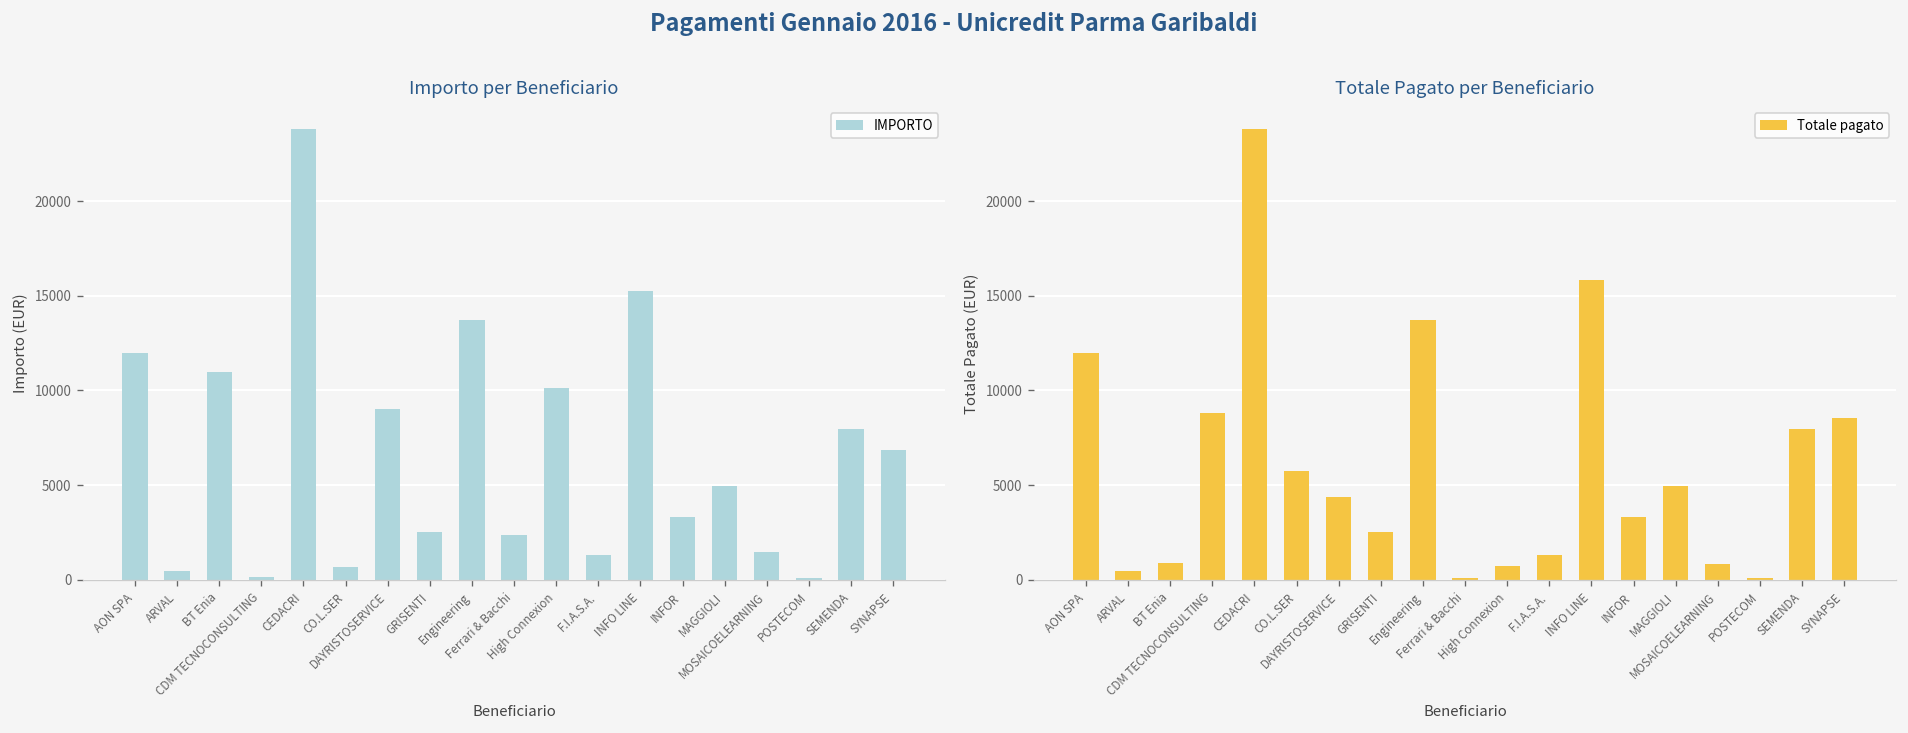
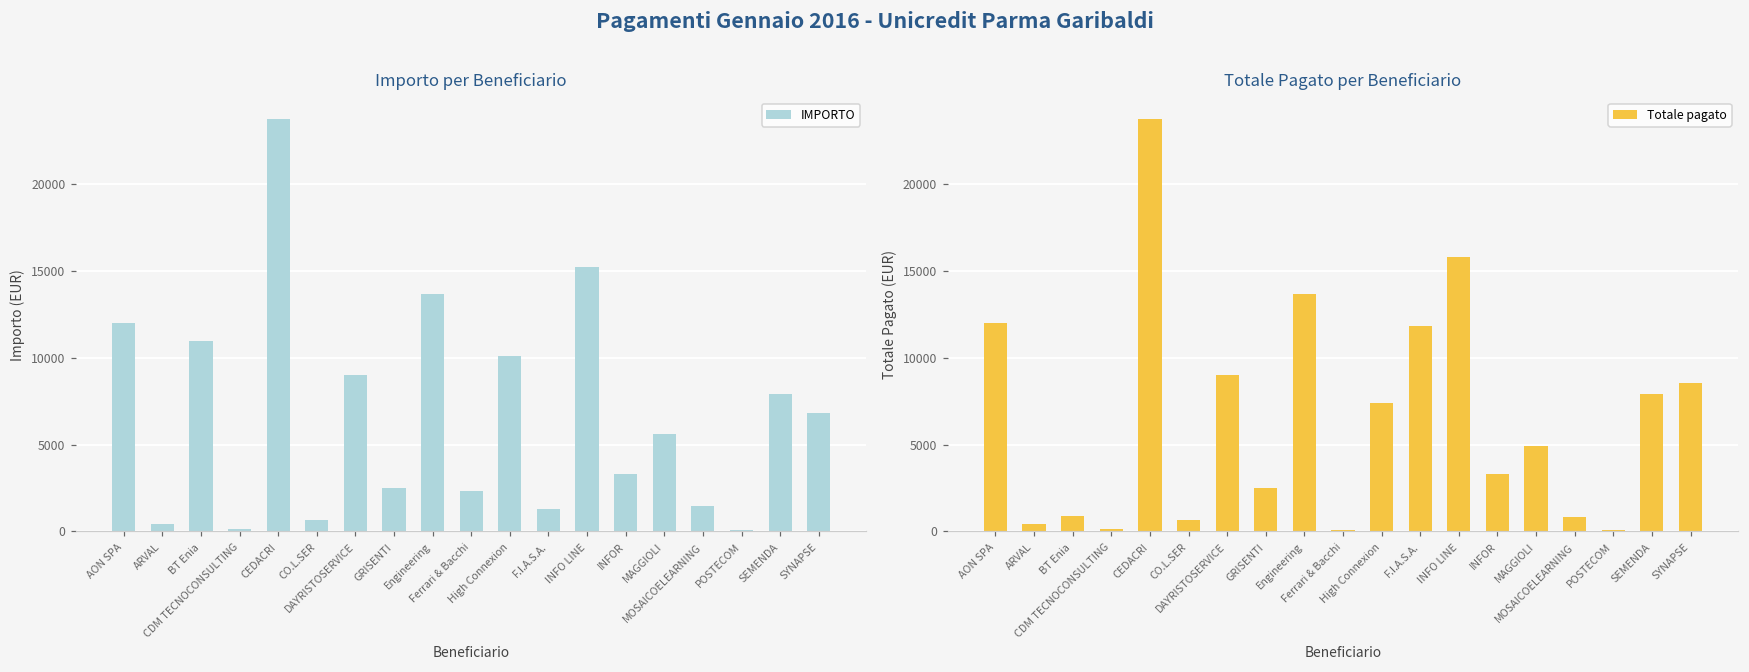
  {
    "Importo per Beneficiario": {
      "AON SPA": 12000,
      "ARVAL": 400,
      "BT Enia": 11000,
      "CEDACRI": 23800,
      "CO.L.SER": 700,
      "DAYRISTOSERVICE": 9000,
      "GRISENTI": 2500,
      "Engineering": 13700,
      "Ferrari & Bacchi": 2300,
      "High Connexion": 10100,
      "F.I.A.S.A.": 1300,
      "INFO LINE": 15200,
      "INFOR": 3300,
-     "MAGGIOLI": 4900,
+     "MAGGIOLI": 5600,
      "MOSAICOELEARNING": 1500,
      "SEMENDA": 7900,
      "SYNAPSE": 6800
    },
    "Totale Pagato per Beneficiario": {
      "AON SPA": 12000,
      "ARVAL": 400,
      "BT Enia": 900,
-     "CDM TECNOCONSULTING": 8800,
+     "CDM TECNOCONSULTING": 100,
      "CEDACRI": 23800,
-     "CO.L.SER": 5700,
-     "DAYRISTOSERVICE": 4400,
+     "CO.L.SER": 700,
+     "DAYRISTOSERVICE": 9000,
      "GRISENTI": 2500,
      "Engineering": 13700,
-     "High Connexion": 700,
-     "F.I.A.S.A.": 1300,
+     "High Connexion": 7400,
+     "F.I.A.S.A.": 11800,
      "INFO LINE": 15800,
      "INFOR": 3300,
      "MAGGIOLI": 4900,
      "MOSAICOELEARNING": 800,
      "SEMENDA": 7900,
      "SYNAPSE": 8500
    }
  }
